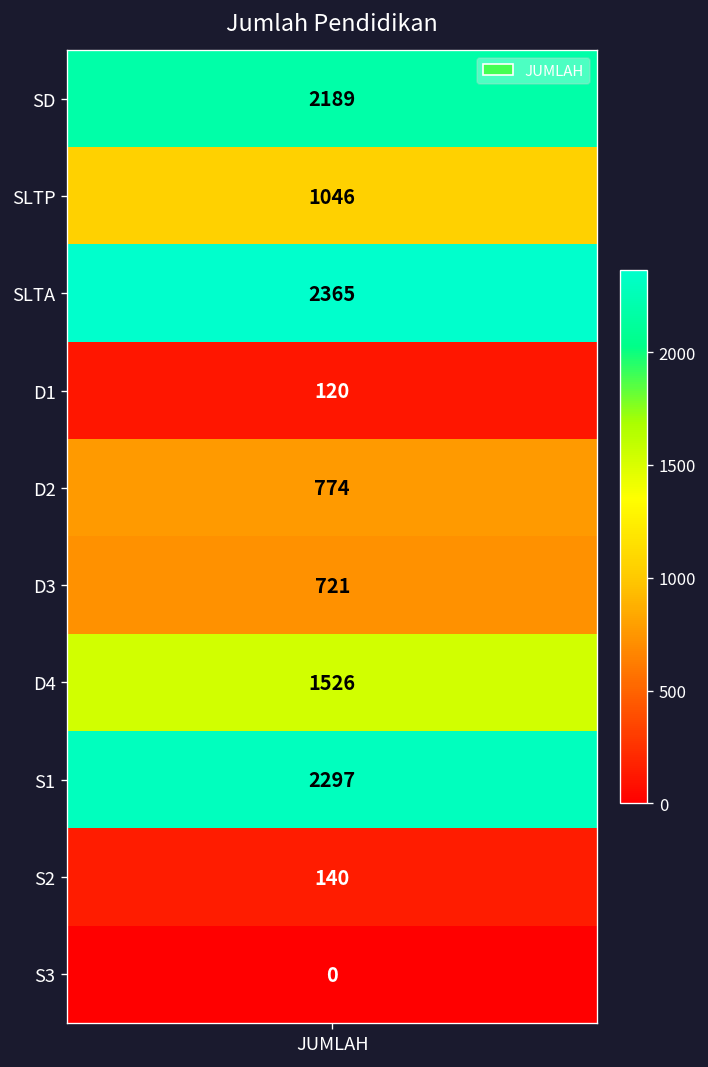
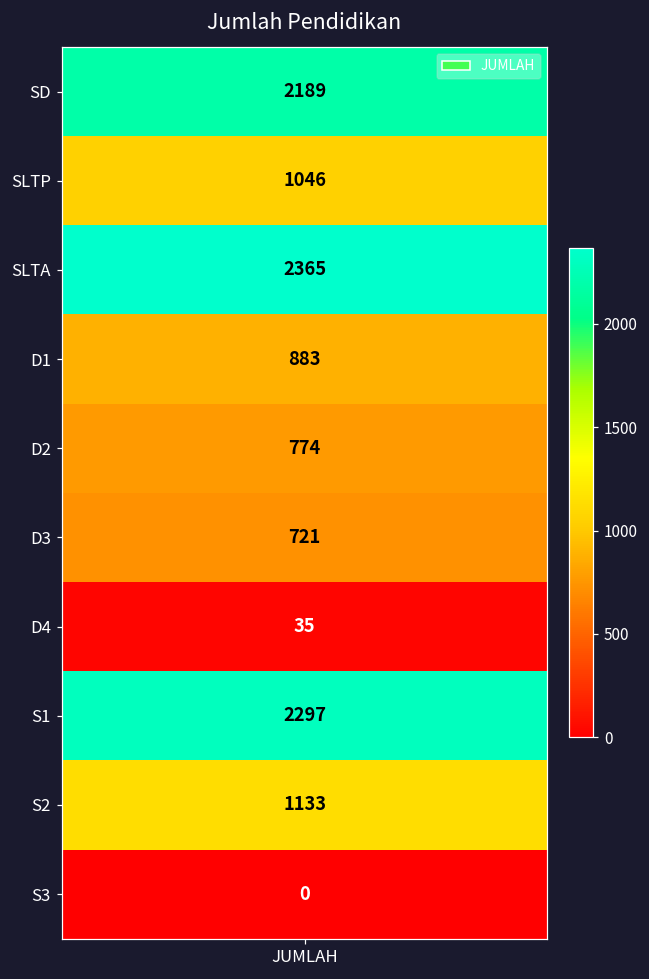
  {
    "SD": {
      "JUMLAH": 2189
    },
    "SLTP": {
      "JUMLAH": 1046
    },
    "SLTA": {
      "JUMLAH": 2365
    },
    "D1": {
-     "JUMLAH": 120
+     "JUMLAH": 883
    },
    "D2": {
      "JUMLAH": 774
    },
    "D3": {
      "JUMLAH": 721
    },
    "D4": {
-     "JUMLAH": 1526
+     "JUMLAH": 35
    },
    "S1": {
      "JUMLAH": 2297
    },
    "S2": {
-     "JUMLAH": 140
+     "JUMLAH": 1133
    },
    "S3": {
      "JUMLAH": 0
    }
  }
